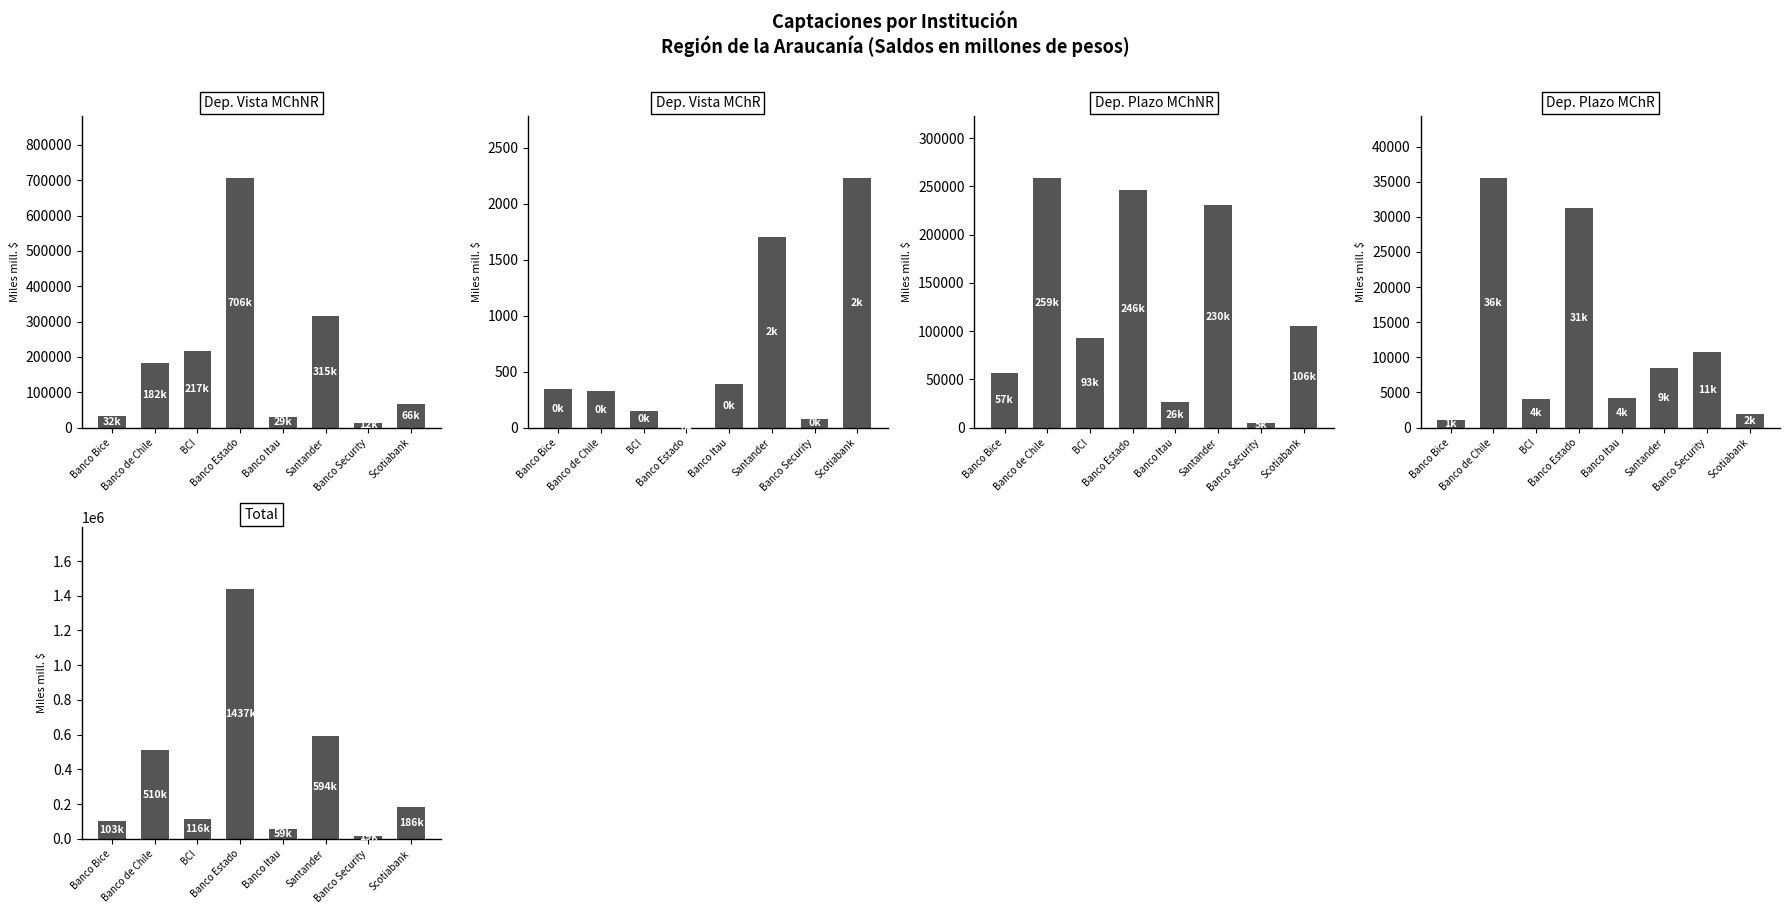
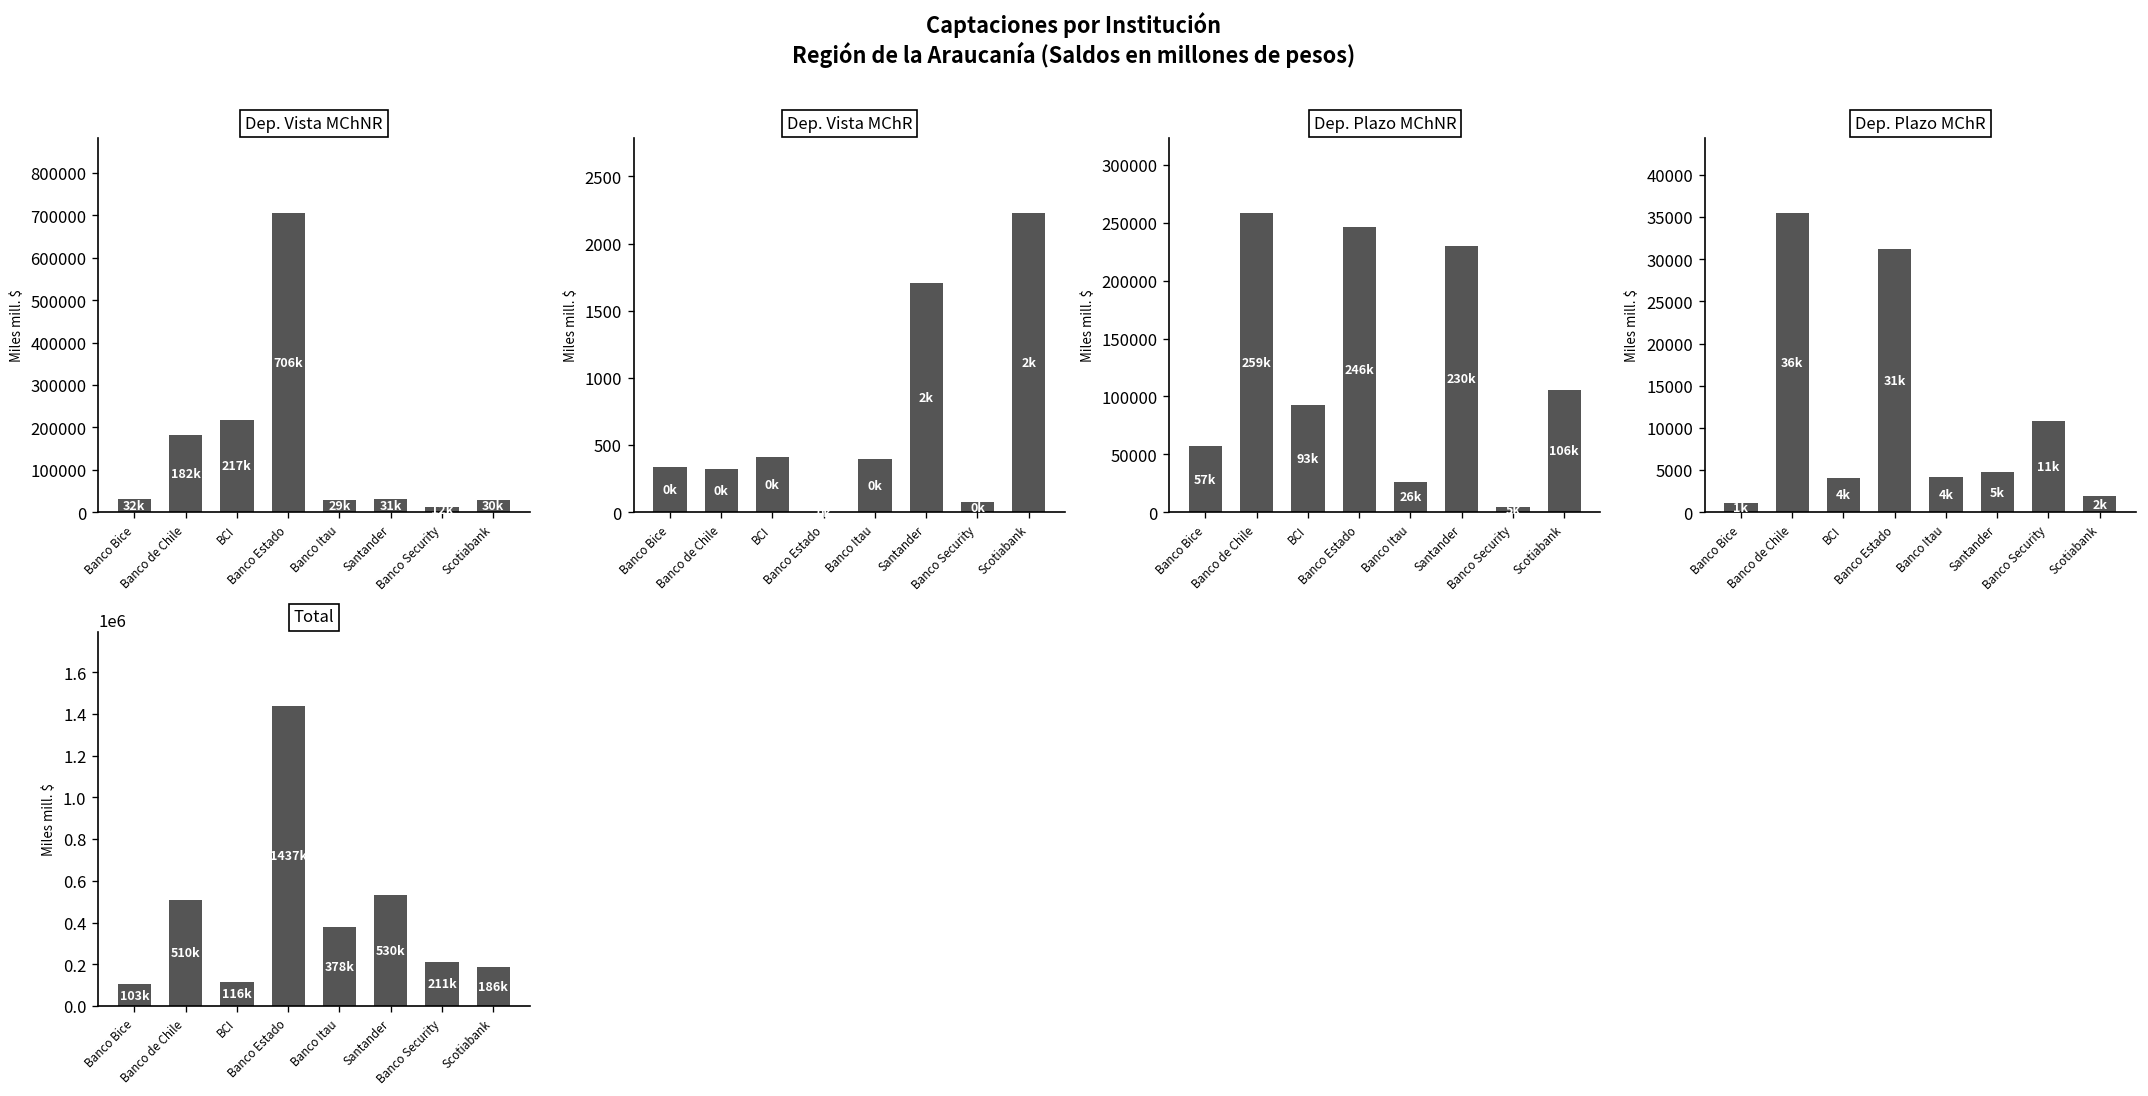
  {
    "Dep. Vista MChNR": {
      "Banco Bice": "32k",
      "Banco de Chile": "182k",
      "BCI": "217k",
      "Banco Estado": "706k",
      "Banco Itau": "29k",
-     "Santander": "315k",
+     "Santander": "31k",
      "Banco Security": "12k",
-     "Scotiabank": "66k"
+     "Scotiabank": "30k"
    },
    "Dep. Vista MChR": {
-     "BCI": "150"
+     "BCI": "410"
    },
    "Dep. Plazo MChNR": {
      "Banco Bice": "57k",
      "Banco de Chile": "259k",
      "BCI": "93k",
      "Banco Estado": "246k",
      "Banco Itau": "26k",
      "Santander": "230k",
      "Banco Security": "5k",
      "Scotiabank": "106k"
    },
    "Dep. Plazo MChR": {
      "Banco Bice": "1k",
      "Banco de Chile": "36k",
      "BCI": "4k",
      "Banco Estado": "31k",
      "Banco Itau": "4k",
-     "Santander": "9k",
+     "Santander": "5k",
      "Banco Security": "11k",
      "Scotiabank": "2k"
    },
    "Total": {
      "Banco Bice": "103k",
      "Banco de Chile": "510k",
      "BCI": "116k",
      "Banco Estado": "1437k",
-     "Banco Itau": "59k",
-     "Santander": "594k",
-     "Banco Security": "20000",
+     "Banco Itau": "378k",
+     "Santander": "530k",
+     "Banco Security": "210000",
      "Scotiabank": "186k"
    }
  }
